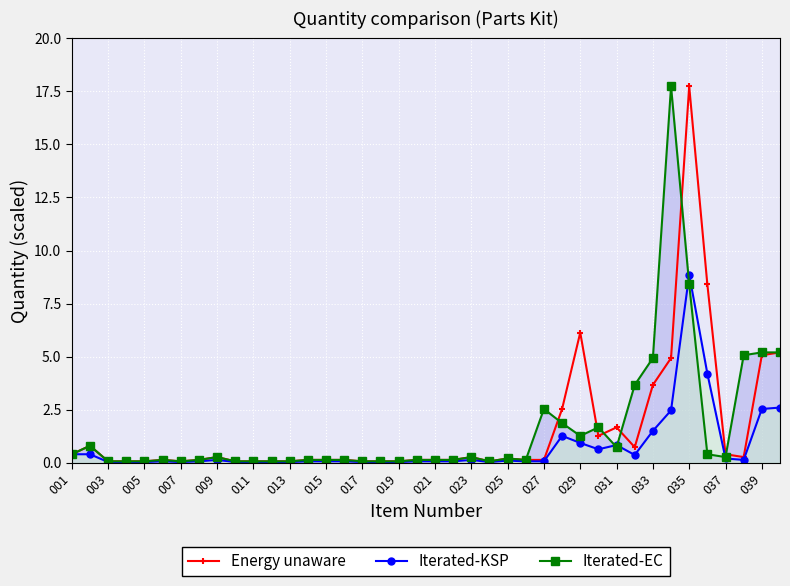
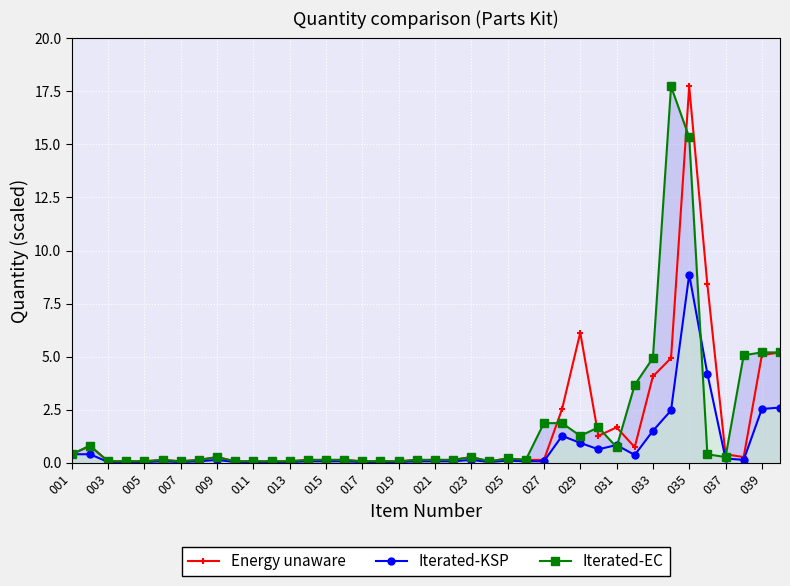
  {
    "Energy unaware": {
      "029": 6.1,
      "031": 1.7,
-     "033": 3.7,
+     "033": 4.1,
      "035": 17.7,
      "037": 0.4,
      "039": 5.1
    },
    "Iterated-KSP": {
      "009": 0.1,
      "023": 0.1,
      "029": 0.9,
      "033": 1.5,
      "035": 8.9,
      "039": 2.5
    },
    "Iterated-EC": {
-     "027": 2.5,
+     "027": 1.9,
      "029": 1.3,
      "033": 4.9,
-     "035": 8.4,
+     "035": 15.3,
      "039": 5.2
    }
  }
